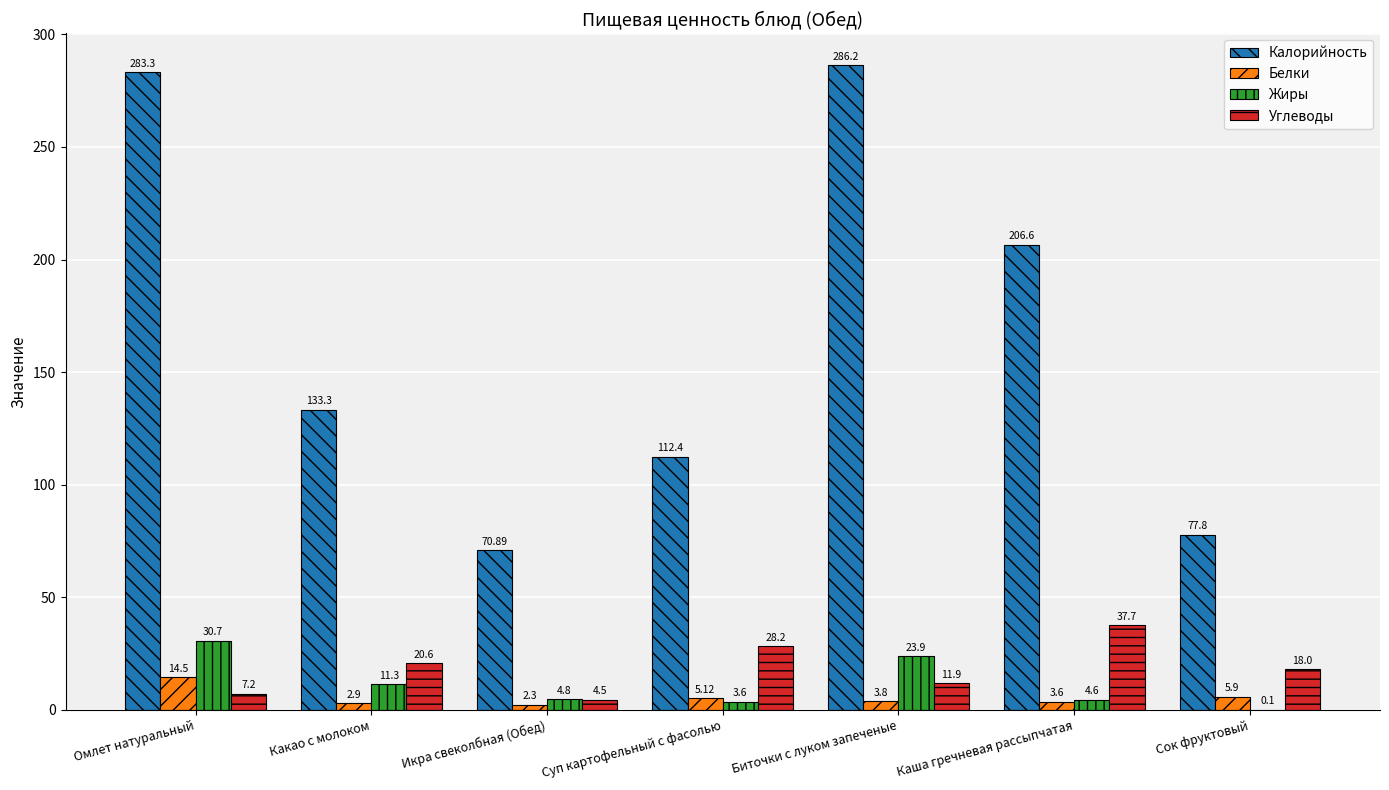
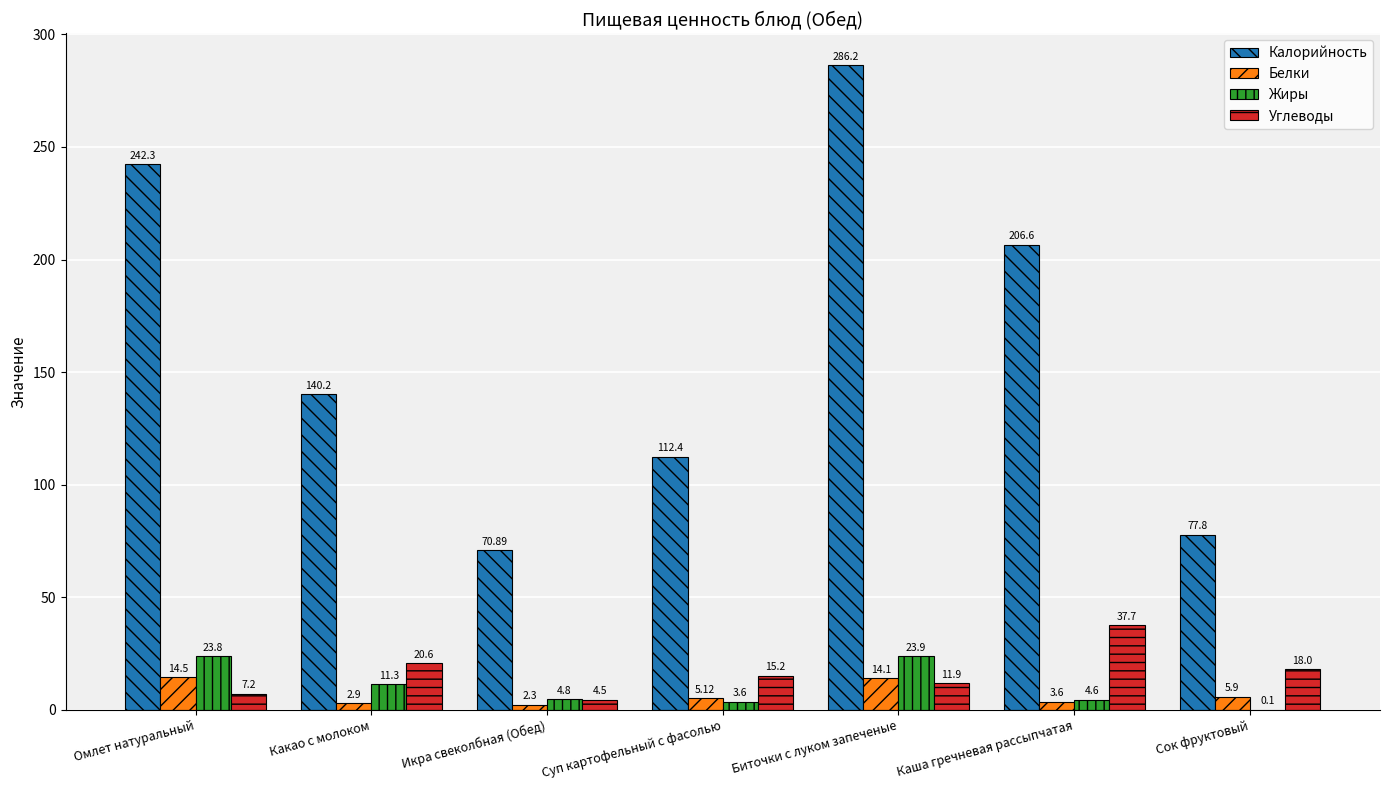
  {
    "Калорийность": {
-     "Омлет натуральный": 283.3,
-     "Какао с молоком": 133.3,
+     "Омлет натуральный": 242.3,
+     "Какао с молоком": 140.2,
      "Икра свеколбная (Обед)": 70.89,
      "Суп картофельный с фасолью": 112.4,
      "Биточки с луком запеченые": 286.2,
      "Каша гречневая рассыпчатая": 206.6,
      "Сок фруктовый": 77.8
    },
    "Белки": {
      "Омлет натуральный": 14.5,
      "Какао с молоком": 2.9,
      "Икра свеколбная (Обед)": 2.3,
      "Суп картофельный с фасолью": 5.12,
-     "Биточки с луком запеченые": 3.8,
+     "Биточки с луком запеченые": 14.1,
      "Каша гречневая рассыпчатая": 3.6,
      "Сок фруктовый": 5.9
    },
    "Жиры": {
-     "Омлет натуральный": 30.7,
+     "Омлет натуральный": 23.8,
      "Какао с молоком": 11.3,
      "Икра свеколбная (Обед)": 4.8,
      "Суп картофельный с фасолью": 3.6,
      "Биточки с луком запеченые": 23.9,
      "Каша гречневая рассыпчатая": 4.6,
      "Сок фруктовый": 0.1
    },
    "Углеводы": {
      "Омлет натуральный": 7.2,
      "Какао с молоком": 20.6,
      "Икра свеколбная (Обед)": 4.5,
-     "Суп картофельный с фасолью": 28.2,
+     "Суп картофельный с фасолью": 15.2,
      "Биточки с луком запеченые": 11.9,
      "Каша гречневая рассыпчатая": 37.7,
      "Сок фруктовый": 18.0
    }
  }
